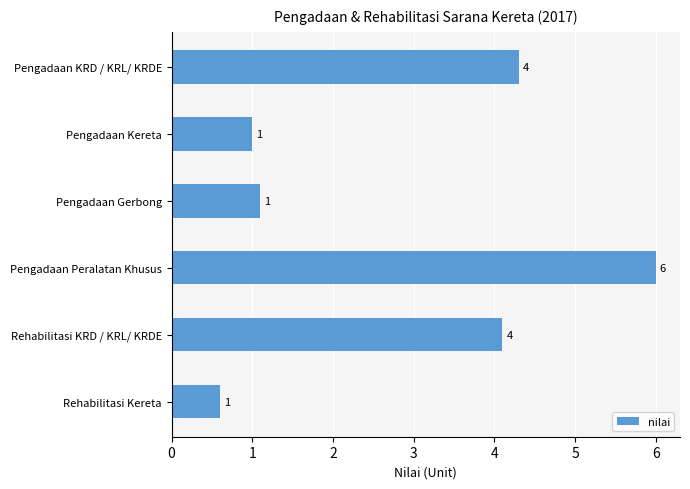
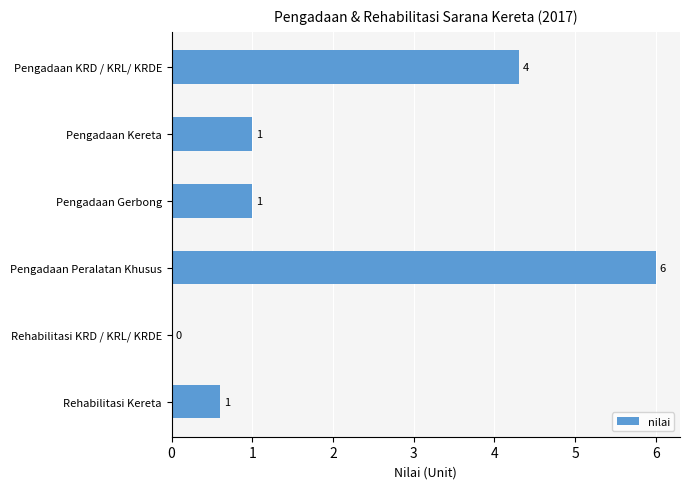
  {
    "Pengadaan KRD / KRL/ KRDE": 4,
    "Pengadaan Kereta": 1,
-   "Pengadaan Gerbong": 1.1,
+   "Pengadaan Gerbong": 1.0,
    "Pengadaan Peralatan Khusus": 6,
-   "Rehabilitasi KRD / KRL/ KRDE": 4,
+   "Rehabilitasi KRD / KRL/ KRDE": 0,
    "Rehabilitasi Kereta": 1
  }
